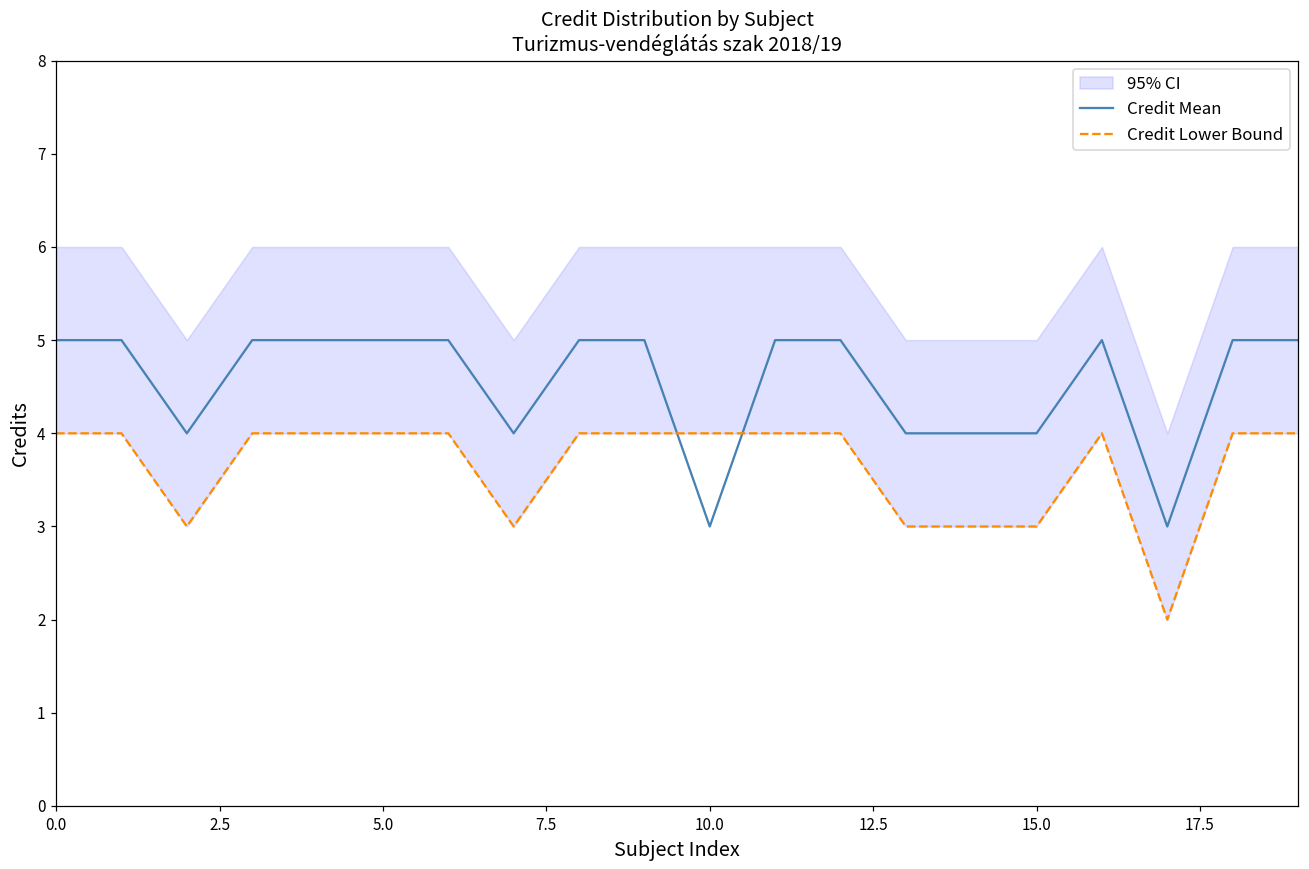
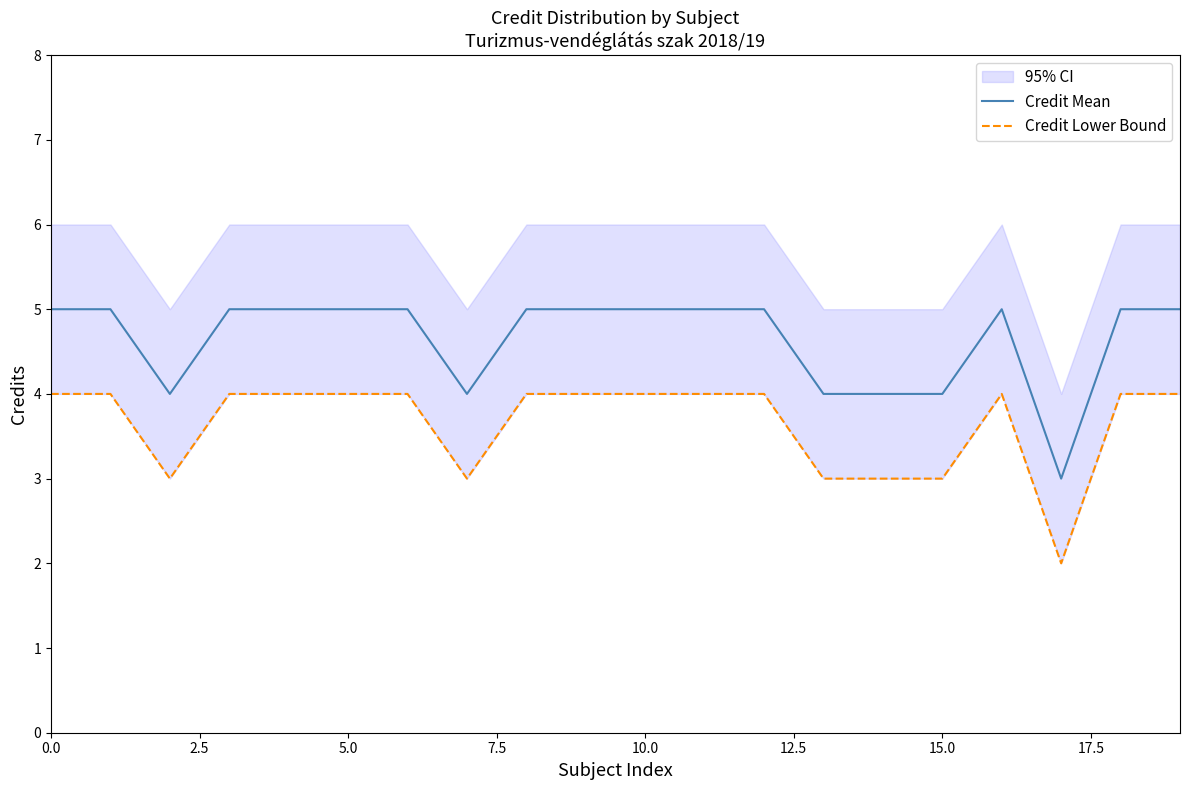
  {
    "Credit Mean": {
      "0.0": 5,
      "5.0": 5,
-     "10.0": 3,
+     "10.0": 5,
      "15.0": 4
    },
    "Credit Lower Bound": {
      "0.0": 4,
      "5.0": 4,
      "10.0": 4,
      "15.0": 3
    }
  }
